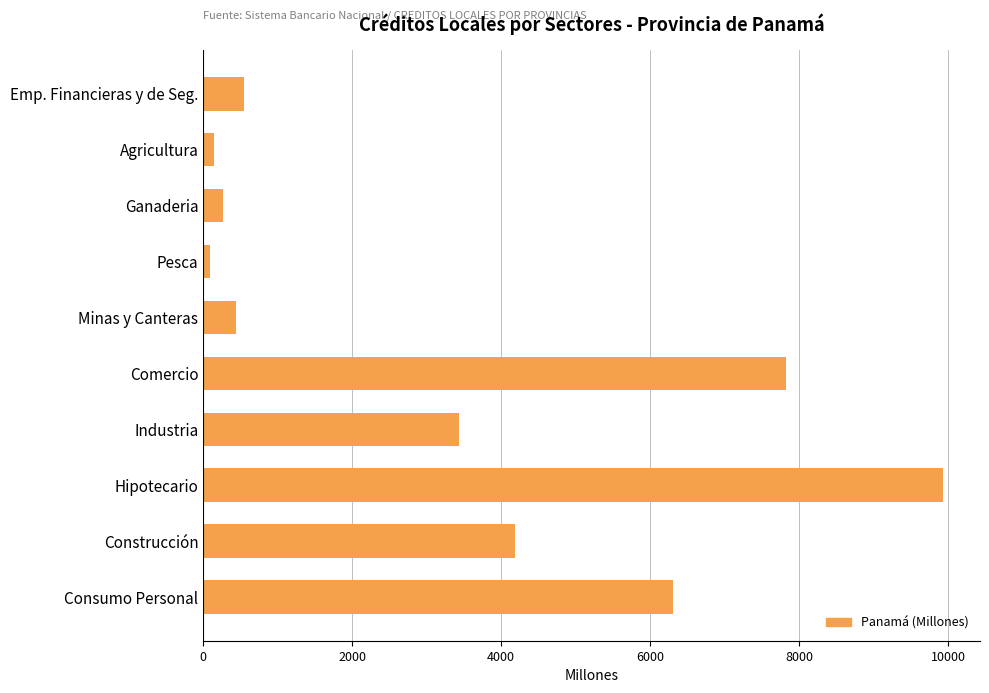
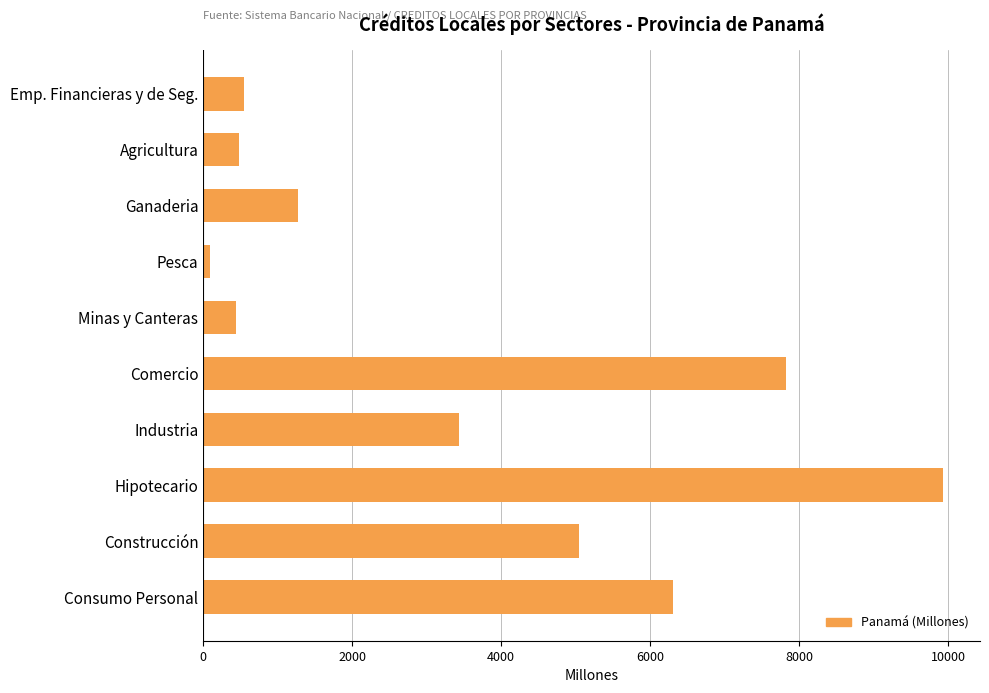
  {
    "Emp. Financieras y de Seg.": 500,
-   "Agricultura": 100,
-   "Ganaderia": 300,
+   "Agricultura": 500,
+   "Ganaderia": 1300,
    "Pesca": 100,
    "Minas y Canteras": 400,
    "Comercio": 7800,
    "Industria": 3400,
    "Hipotecario": 9900,
-   "Construcción": 4200,
+   "Construcción": 5000,
    "Consumo Personal": 6300
  }
